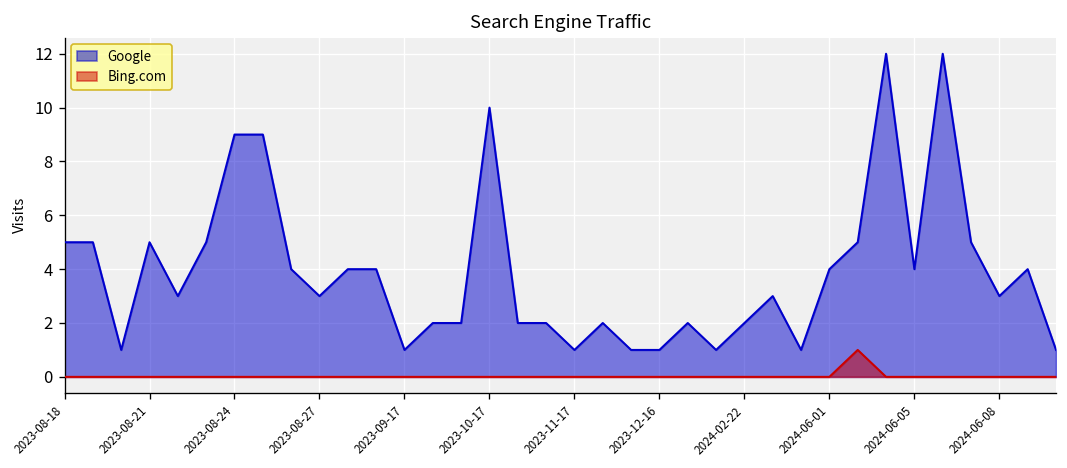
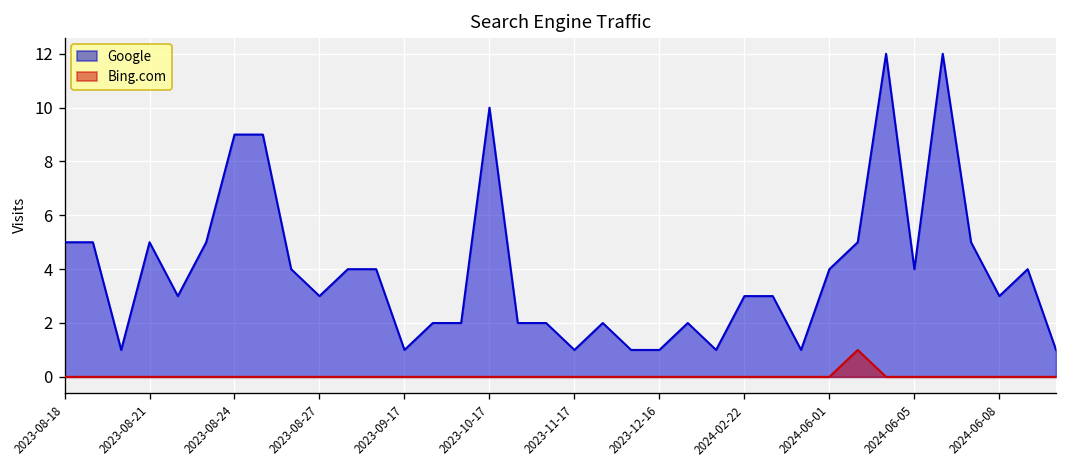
  {
    "Google": {
      "2023-08-18": 5,
      "2023-08-21": 5,
      "2023-08-24": 9,
      "2023-08-27": 3,
      "2023-09-17": 1,
      "2023-10-17": 10,
      "2023-11-17": 1,
      "2023-12-16": 1,
-     "2024-02-22": 2,
+     "2024-02-22": 3,
      "2024-06-01": 4,
      "2024-06-05": 4,
      "2024-06-08": 3
    },
    "Bing.com": {
      "2023-08-18": 0,
      "2023-08-21": 0,
      "2023-08-24": 0,
      "2023-08-27": 0,
      "2023-09-17": 0,
      "2023-10-17": 0,
      "2023-11-17": 0,
      "2023-12-16": 0,
      "2024-02-22": 0,
      "2024-06-01": 0,
      "2024-06-05": 0,
      "2024-06-08": 0
    }
  }
